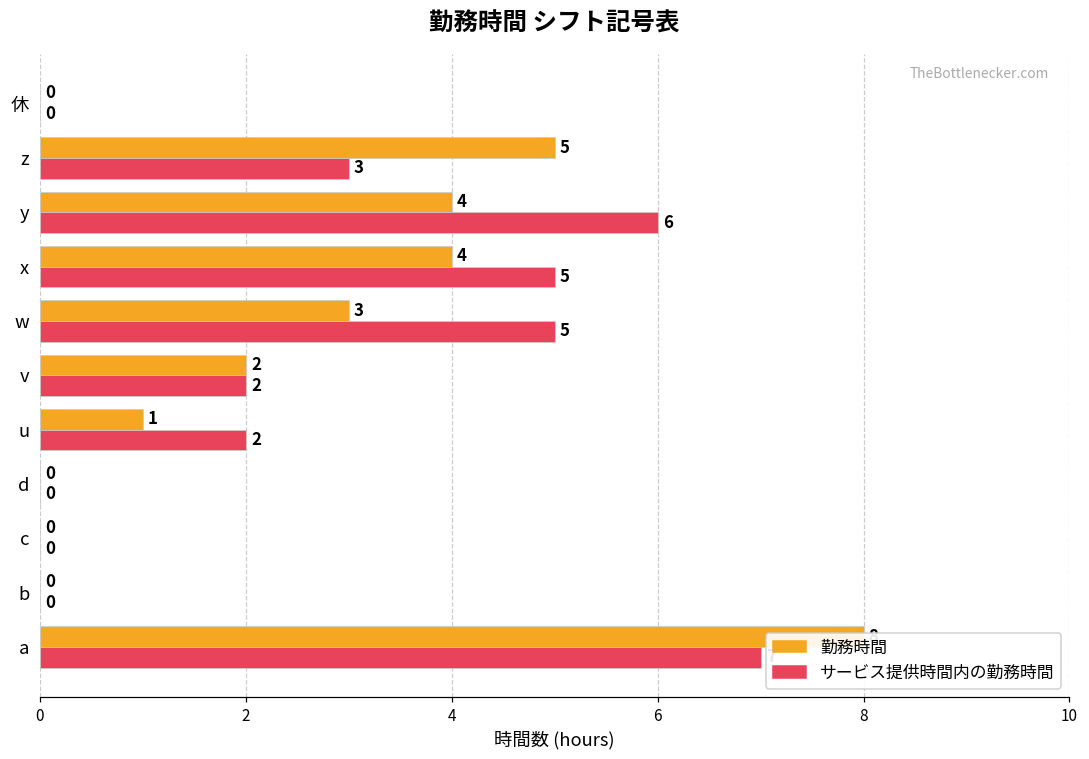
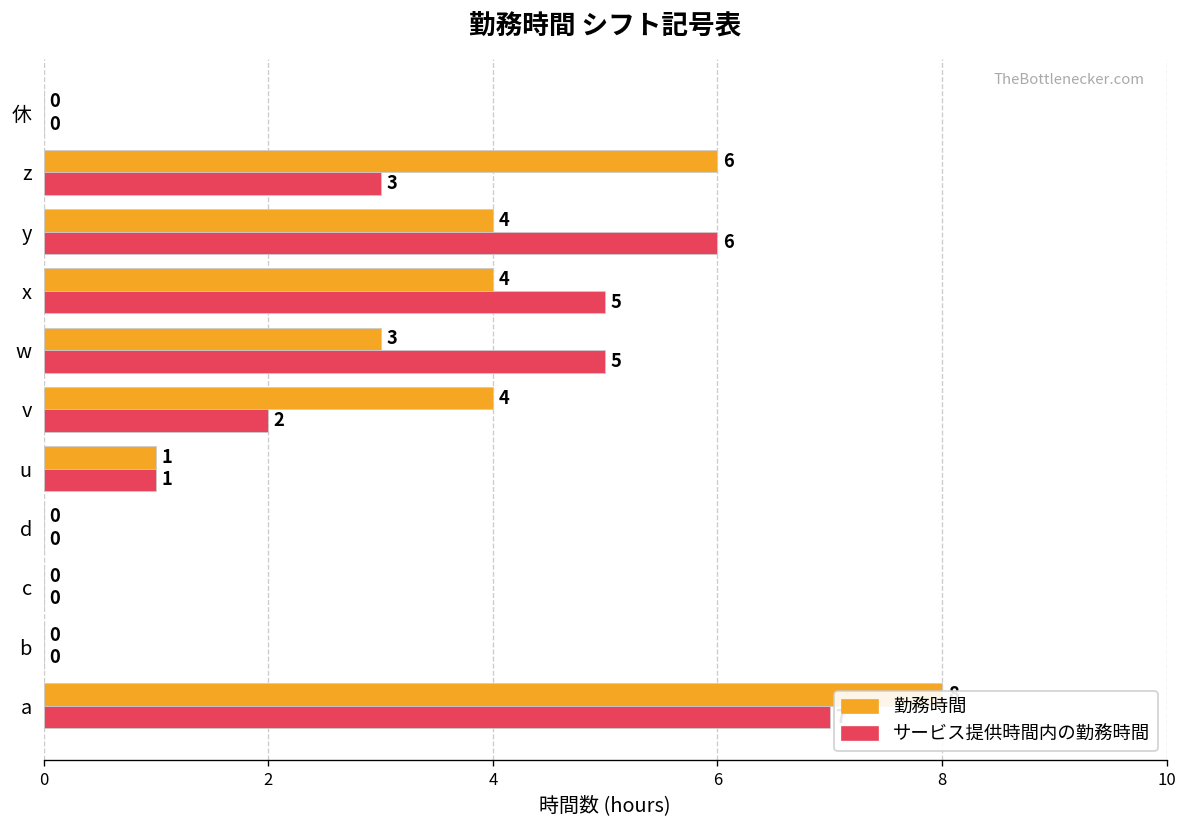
  {
    "勤務時間": {
      "休": 0,
-     "z": 5,
+     "z": 6,
      "y": 4,
      "x": 4,
      "w": 3,
-     "v": 2,
+     "v": 4,
      "u": 1,
      "d": 0,
      "c": 0,
      "b": 0
    },
    "サービス提供時間内の勤務時間": {
      "休": 0,
      "z": 3,
      "y": 6,
      "x": 5,
      "w": 5,
      "v": 2,
-     "u": 2,
+     "u": 1,
      "d": 0,
      "c": 0,
      "b": 0
    }
  }
